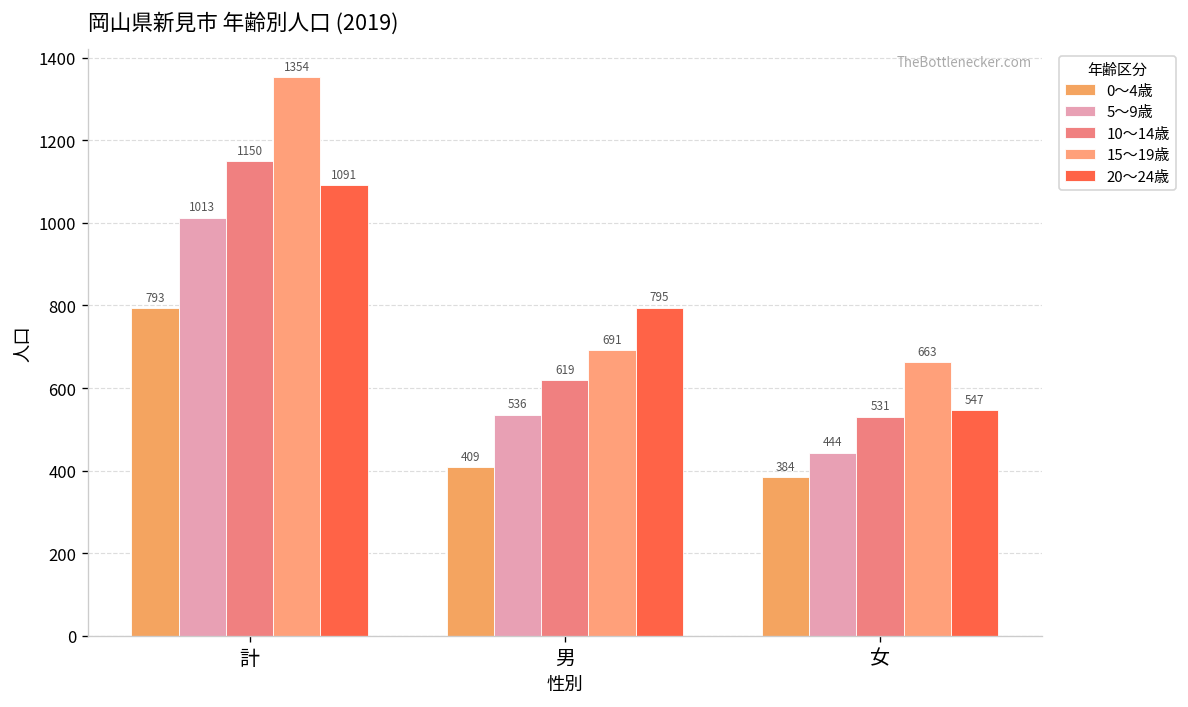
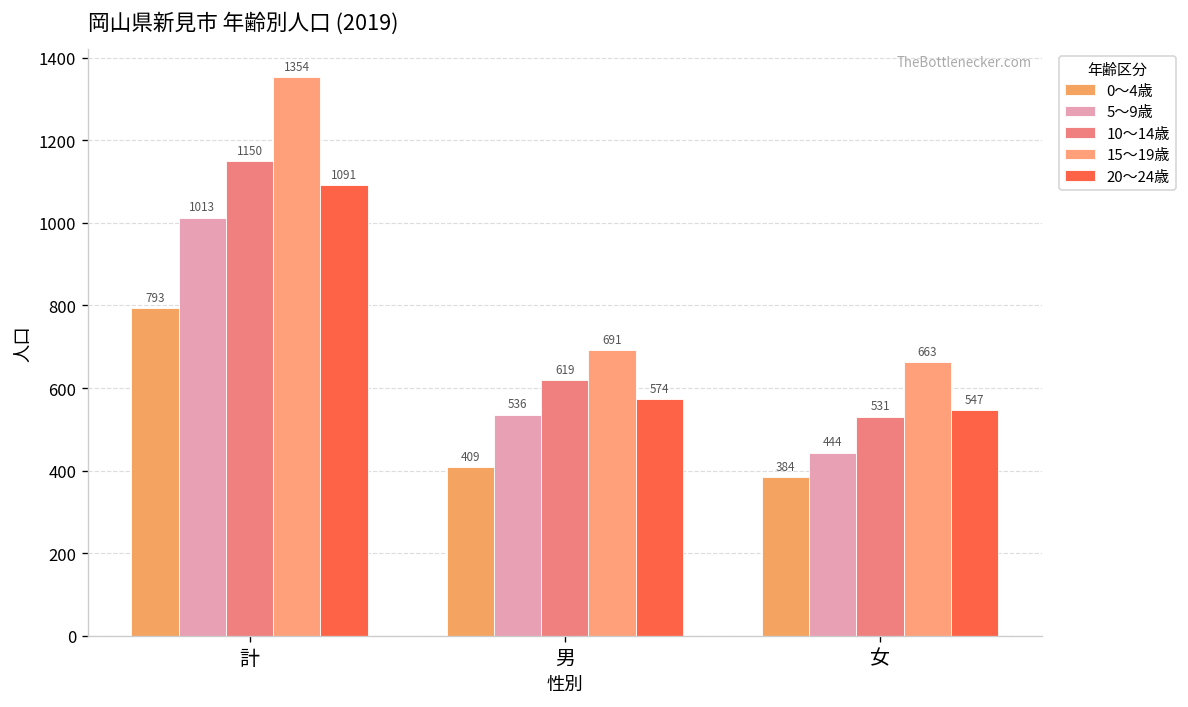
  {
    "5～9歳": {
      "計": 1013,
      "男": 536,
      "女": 444
    },
    "20～24歳": {
      "計": 1091,
-     "男": 795,
+     "男": 574,
      "女": 547
    }
  }
